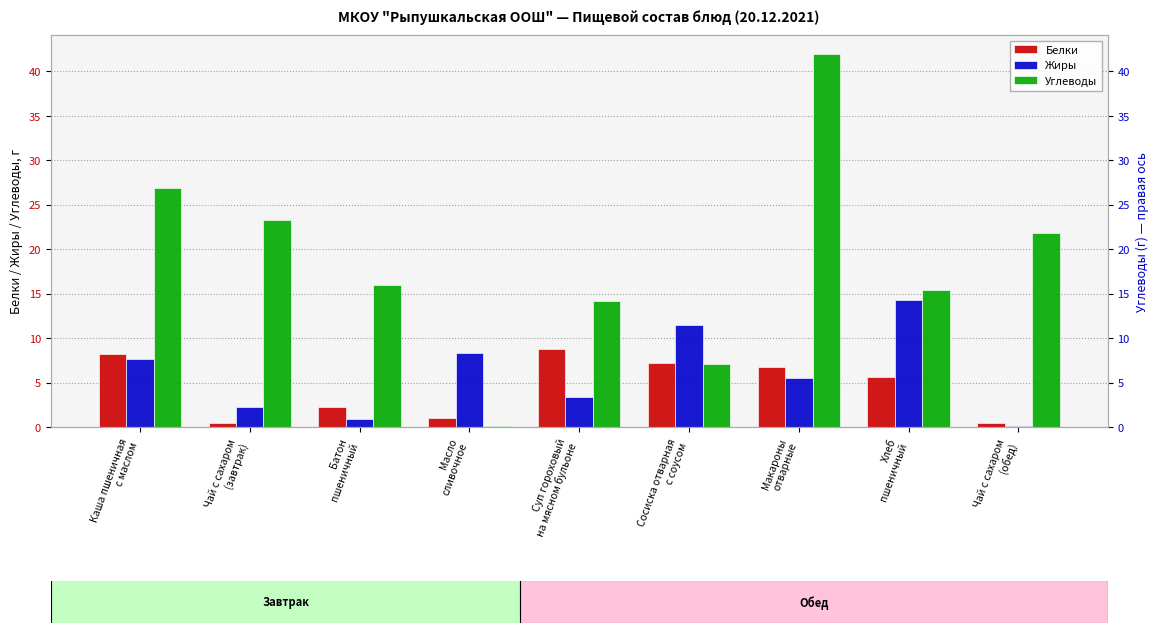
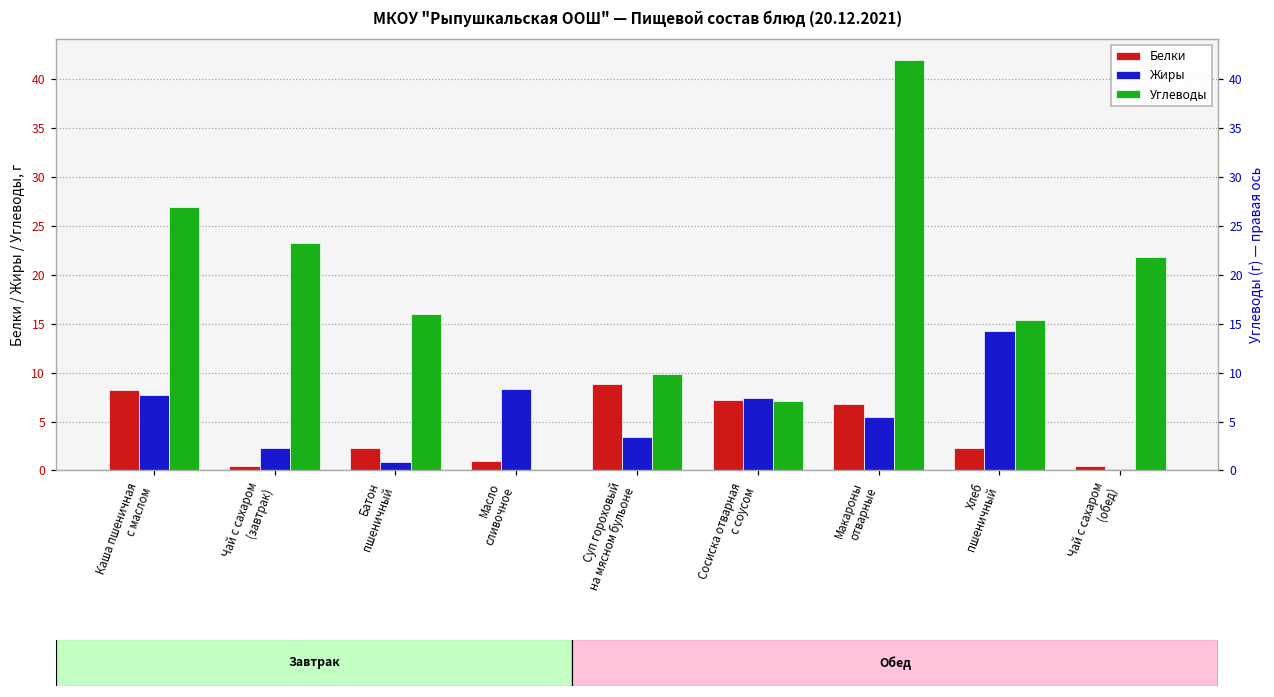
  {
    "Белки": {
      "Каша пшеничная с маслом": 8,
      "Чай с сахаром (завтрак)": 0,
      "Батон пшеничный": 2,
      "Масло сливочное": 1,
      "Суп гороховый на мясном бульоне": 9,
      "Сосиска отварная с соусом": 7,
      "Макароны отварные": 7,
-     "Хлеб пшеничный": 6,
+     "Хлеб пшеничный": 2,
      "Чай с сахаром (обед)": 0
    },
    "Жиры": {
      "Каша пшеничная с маслом": 8,
      "Чай с сахаром (завтрак)": 2,
      "Батон пшеничный": 1,
      "Масло сливочное": 8,
      "Суп гороховый на мясном бульоне": 3,
-     "Сосиска отварная с соусом": 12,
+     "Сосиска отварная с соусом": 7,
      "Макароны отварные": 6,
      "Хлеб пшеничный": 14
    },
    "Углеводы": {
      "Каша пшеничная с маслом": 27,
      "Чай с сахаром (завтрак)": 23,
      "Батон пшеничный": 16,
-     "Суп гороховый на мясном бульоне": 14,
+     "Суп гороховый на мясном бульоне": 10,
      "Сосиска отварная с соусом": 7,
      "Макароны отварные": 42,
      "Хлеб пшеничный": 15,
      "Чай с сахаром (обед)": 22
    }
  }
